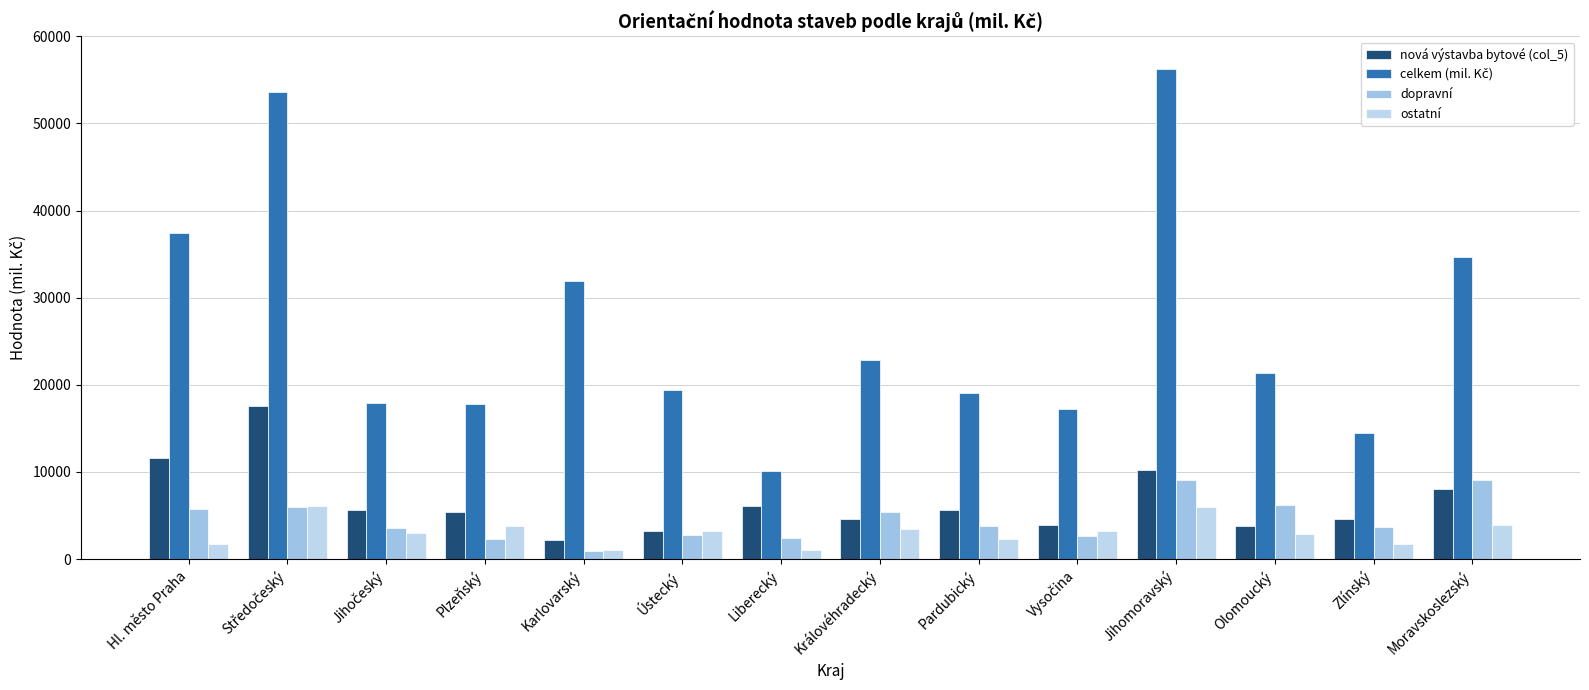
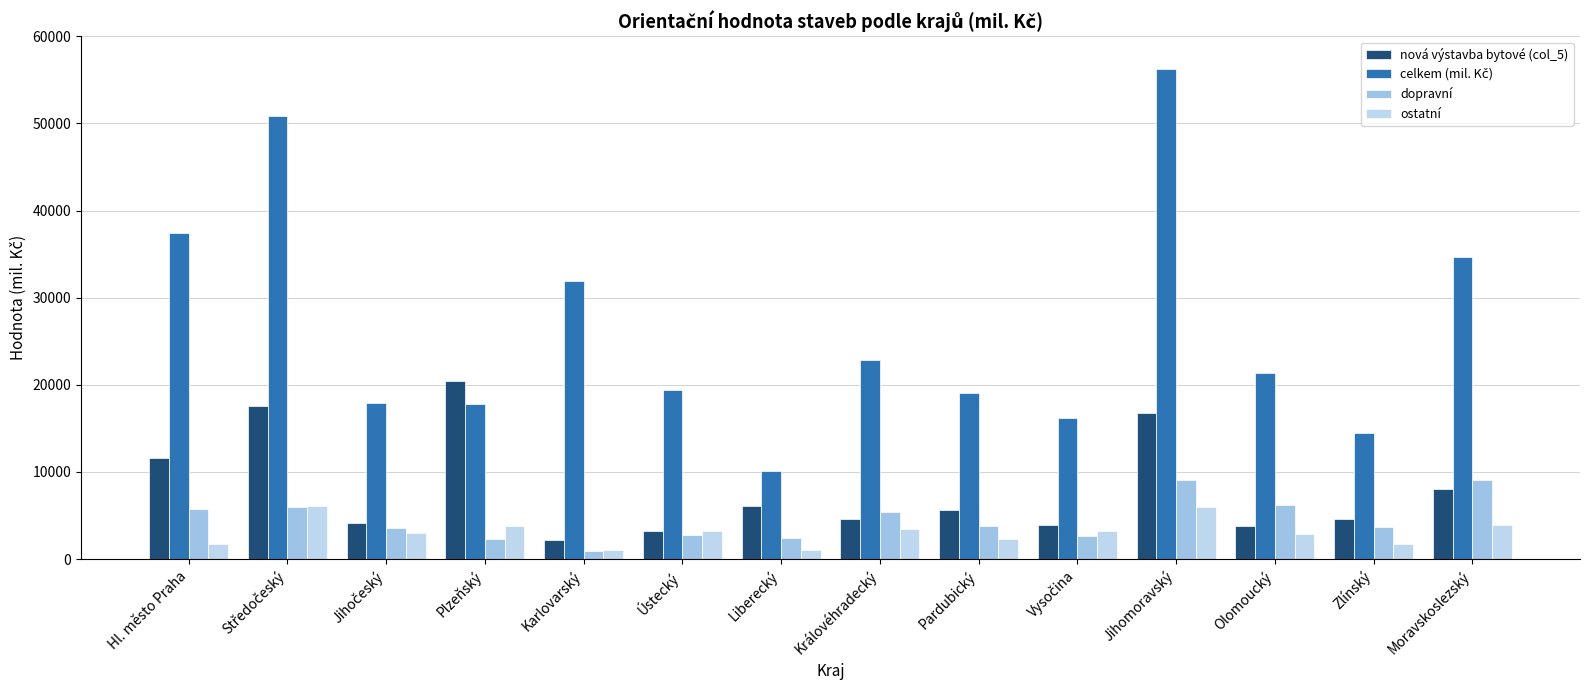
  {
    "nová výstavba bytové (col_5)": {
      "Hl. město Praha": 12000,
      "Středočeský": 18000,
-     "Jihočeský": 6000,
-     "Plzeňský": 5000,
+     "Jihočeský": 4000,
+     "Plzeňský": 20000,
      "Karlovarský": 2000,
      "Ústecký": 3000,
      "Liberecký": 6000,
      "Královéhradecký": 5000,
      "Pardubický": 6000,
      "Vysočina": 4000,
-     "Jihomoravský": 10000,
+     "Jihomoravský": 17000,
      "Olomoucký": 4000,
      "Zlínský": 5000,
      "Moravskoslezský": 8000
    },
    "celkem (mil. Kč)": {
      "Hl. město Praha": 37000,
-     "Středočeský": 54000,
+     "Středočeský": 51000,
      "Jihočeský": 18000,
      "Plzeňský": 18000,
      "Karlovarský": 32000,
      "Ústecký": 19000,
      "Liberecký": 10000,
      "Královéhradecký": 23000,
      "Pardubický": 19000,
-     "Vysočina": 17000,
+     "Vysočina": 16000,
      "Jihomoravský": 56000,
      "Olomoucký": 21000,
      "Zlínský": 14000,
      "Moravskoslezský": 35000
    }
  }
